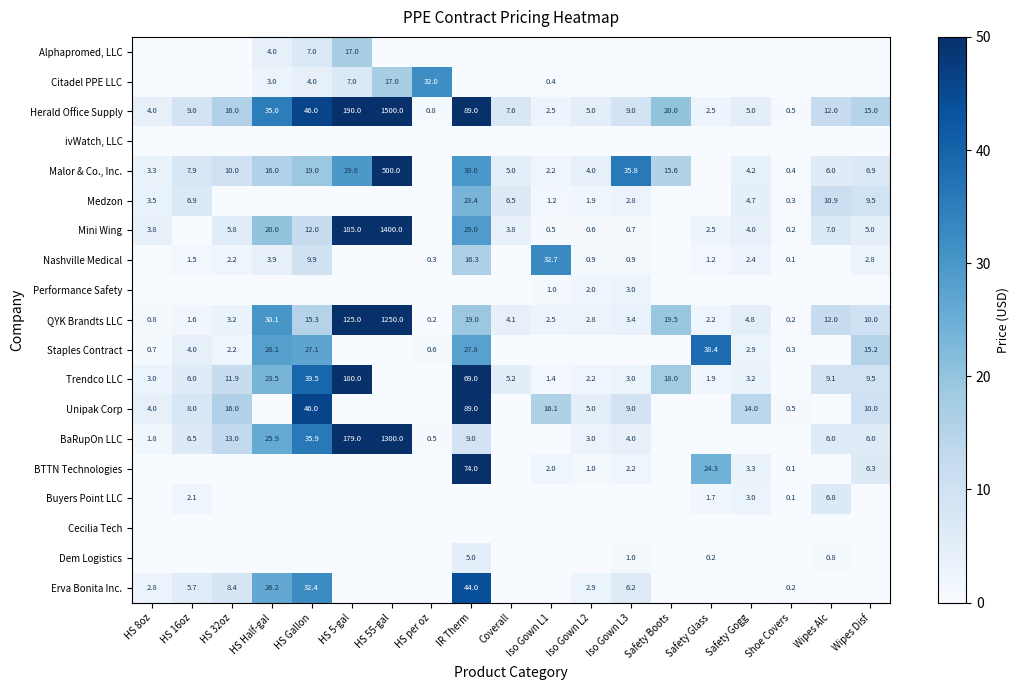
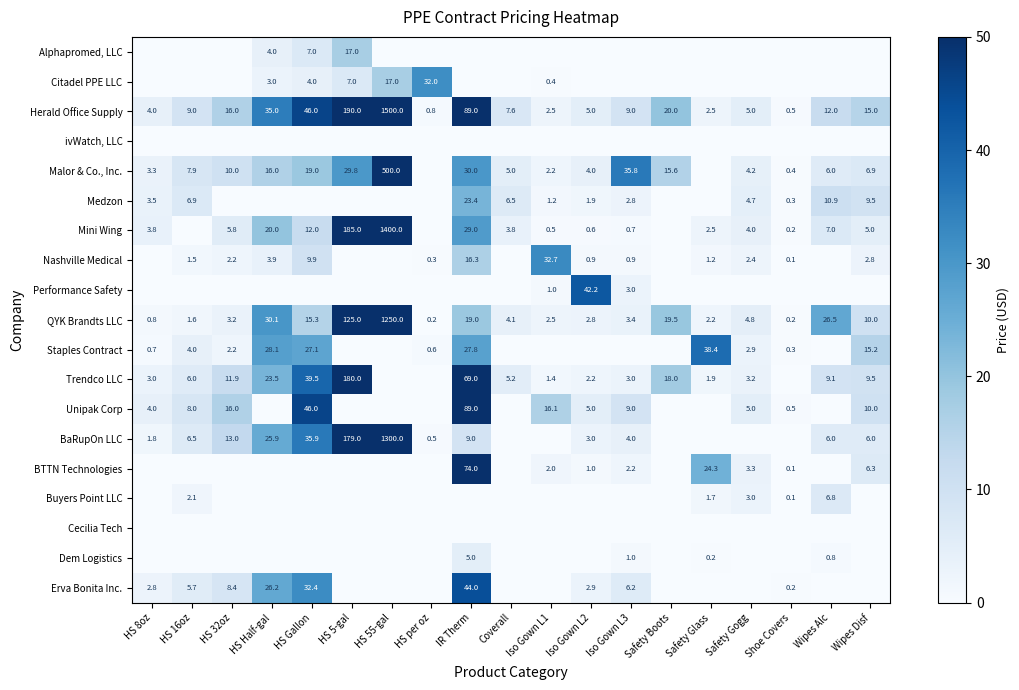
  {
    "Alphapromed, LLC": {
      "HS Half-gal": 4.0,
      "HS Gallon": 7.0,
      "HS 5-gal": 17.0
    },
    "Citadel PPE LLC": {
      "HS Half-gal": 3.0,
      "HS Gallon": 4.0,
      "HS 5-gal": 7.0,
      "HS 55-gal": 17.0,
      "HS per oz": 32.0,
      "Iso Gown L1": 0.4
    },
    "Herald Office Supply": {
      "HS 8oz": 4.0,
      "HS 16oz": 9.0,
      "HS 32oz": 16.0,
      "HS Half-gal": 35.0,
      "HS Gallon": 46.0,
      "HS 5-gal": 190.0,
      "HS 55-gal": 1500.0,
      "HS per oz": 0.8,
      "IR Therm": 89.0,
      "Coverall": 7.6,
      "Iso Gown L1": 2.5,
      "Iso Gown L2": 5.0,
      "Iso Gown L3": 9.0,
      "Safety Boots": 20.0,
      "Safety Glass": 2.5,
      "Safety Gogg": 5.0,
      "Shoe Covers": 0.5,
      "Wipes Alc": 12.0,
      "Wipes Disf": 15.0
    },
    "Malor & Co., Inc.": {
      "HS 8oz": 3.3,
      "HS 16oz": 7.9,
      "HS 32oz": 10.0,
      "HS Half-gal": 16.0,
      "HS Gallon": 19.0,
      "HS 5-gal": 29.8,
      "HS 55-gal": 500.0,
      "IR Therm": 30.0,
      "Coverall": 5.0,
      "Iso Gown L1": 2.2,
      "Iso Gown L2": 4.0,
      "Iso Gown L3": 35.8,
      "Safety Boots": 15.6,
      "Safety Gogg": 4.2,
      "Shoe Covers": 0.4,
      "Wipes Alc": 6.0,
      "Wipes Disf": 6.9
    },
    "Medzon": {
      "HS 8oz": 3.5,
      "HS 16oz": 6.9,
      "IR Therm": 23.4,
      "Coverall": 6.5,
      "Iso Gown L1": 1.2,
      "Iso Gown L2": 1.9,
      "Iso Gown L3": 2.8,
      "Safety Gogg": 4.7,
      "Shoe Covers": 0.3,
      "Wipes Alc": 10.9,
      "Wipes Disf": 9.5
    },
    "Mini Wing": {
      "HS 8oz": 3.8,
      "HS 32oz": 5.8,
      "HS Half-gal": 20.0,
      "HS Gallon": 12.0,
      "HS 5-gal": 185.0,
      "HS 55-gal": 1400.0,
      "IR Therm": 29.0,
      "Coverall": 3.8,
      "Iso Gown L1": 0.5,
      "Iso Gown L2": 0.6,
      "Iso Gown L3": 0.7,
      "Safety Glass": 2.5,
      "Safety Gogg": 4.0,
      "Shoe Covers": 0.2,
      "Wipes Alc": 7.0,
      "Wipes Disf": 5.0
    },
    "Nashville Medical": {
      "HS 16oz": 1.5,
      "HS 32oz": 2.2,
      "HS Half-gal": 3.9,
      "HS Gallon": 9.9,
      "HS per oz": 0.3,
      "IR Therm": 16.3,
      "Iso Gown L1": 32.7,
      "Iso Gown L2": 0.9,
      "Iso Gown L3": 0.9,
      "Safety Glass": 1.2,
      "Safety Gogg": 2.4,
      "Shoe Covers": 0.1,
      "Wipes Disf": 2.8
    },
    "Performance Safety": {
      "Iso Gown L1": 1.0,
-     "Iso Gown L2": 2.0,
+     "Iso Gown L2": 42.2,
      "Iso Gown L3": 3.0
    },
    "QYK Brandts LLC": {
      "HS 8oz": 0.8,
      "HS 16oz": 1.6,
      "HS 32oz": 3.2,
      "HS Half-gal": 30.1,
      "HS Gallon": 15.3,
      "HS 5-gal": 125.0,
      "HS 55-gal": 1250.0,
      "HS per oz": 0.2,
      "IR Therm": 19.0,
      "Coverall": 4.1,
      "Iso Gown L1": 2.5,
      "Iso Gown L2": 2.8,
      "Iso Gown L3": 3.4,
      "Safety Boots": 19.5,
      "Safety Glass": 2.2,
      "Safety Gogg": 4.8,
      "Shoe Covers": 0.2,
-     "Wipes Alc": 12.0,
+     "Wipes Alc": 26.5,
      "Wipes Disf": 10.0
    },
    "Staples Contract": {
      "HS 8oz": 0.7,
      "HS 16oz": 4.0,
      "HS 32oz": 2.2,
      "HS Half-gal": 28.1,
      "HS Gallon": 27.1,
      "HS per oz": 0.6,
      "IR Therm": 27.8,
      "Safety Glass": 38.4,
      "Safety Gogg": 2.9,
      "Shoe Covers": 0.3,
      "Wipes Disf": 15.2
    },
    "Trendco LLC": {
      "HS 8oz": 3.0,
      "HS 16oz": 6.0,
      "HS 32oz": 11.9,
      "HS Half-gal": 23.5,
      "HS Gallon": 39.5,
      "HS 5-gal": 180.0,
      "IR Therm": 69.0,
      "Coverall": 5.2,
      "Iso Gown L1": 1.4,
      "Iso Gown L2": 2.2,
      "Iso Gown L3": 3.0,
      "Safety Boots": 18.0,
      "Safety Glass": 1.9,
      "Safety Gogg": 3.2,
      "Wipes Alc": 9.1,
      "Wipes Disf": 9.5
    },
    "Unipak Corp": {
      "HS 8oz": 4.0,
      "HS 16oz": 8.0,
      "HS 32oz": 16.0,
      "HS Gallon": 46.0,
      "IR Therm": 89.0,
      "Iso Gown L1": 16.1,
      "Iso Gown L2": 5.0,
      "Iso Gown L3": 9.0,
-     "Safety Gogg": 14.0,
+     "Safety Gogg": 5.0,
      "Shoe Covers": 0.5,
      "Wipes Disf": 10.0
    },
    "BaRupOn LLC": {
      "HS 8oz": 1.8,
      "HS 16oz": 6.5,
      "HS 32oz": 13.0,
      "HS Half-gal": 25.9,
      "HS Gallon": 35.9,
      "HS 5-gal": 179.0,
      "HS 55-gal": 1300.0,
      "HS per oz": 0.5,
      "IR Therm": 9.0,
      "Iso Gown L2": 3.0,
      "Iso Gown L3": 4.0,
      "Wipes Alc": 6.0,
      "Wipes Disf": 6.0
    },
    "BTTN Technologies": {
      "IR Therm": 74.0,
      "Iso Gown L1": 2.0,
      "Iso Gown L2": 1.0,
      "Iso Gown L3": 2.2,
      "Safety Glass": 24.3,
      "Safety Gogg": 3.3,
      "Shoe Covers": 0.1,
      "Wipes Disf": 6.3
    },
    "Buyers Point LLC": {
      "HS 16oz": 2.1,
      "Safety Glass": 1.7,
      "Safety Gogg": 3.0,
      "Shoe Covers": 0.1,
      "Wipes Alc": 6.8
    },
    "Dem Logistics": {
      "IR Therm": 5.0,
      "Iso Gown L3": 1.0,
      "Safety Glass": 0.2,
      "Wipes Alc": 0.8
    },
    "Erva Bonita Inc.": {
      "HS 8oz": 2.8,
      "HS 16oz": 5.7,
      "HS 32oz": 8.4,
      "HS Half-gal": 26.2,
      "HS Gallon": 32.4,
      "IR Therm": 44.0,
      "Iso Gown L2": 2.9,
      "Iso Gown L3": 6.2,
      "Shoe Covers": 0.2
    }
  }
